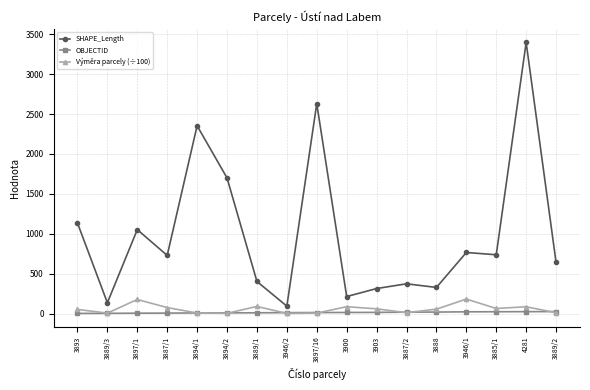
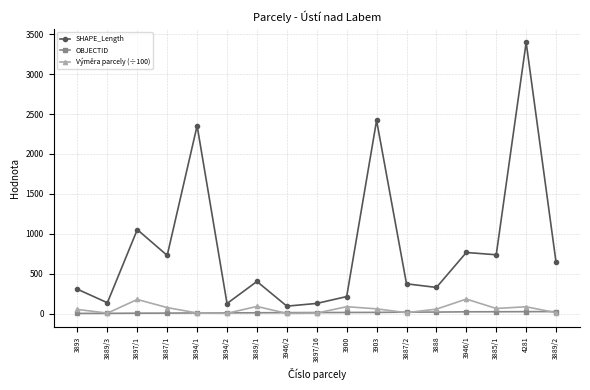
  {
    "SHAPE_Length": {
-     "3893": 1100,
+     "3893": 300,
      "3889/3": 100,
      "3897/1": 1100,
      "3887/1": 700,
      "3894/1": 2400,
-     "3894/2": 1700,
+     "3894/2": 100,
      "3889/1": 400,
      "3946/2": 100,
-     "3897/16": 2600,
+     "3897/16": 100,
      "3900": 200,
-     "3903": 300,
+     "3903": 2400,
      "3887/2": 400,
      "3888": 300,
      "3946/1": 800,
      "3885/1": 700,
      "4281": 3400,
      "3889/2": 600
    }
  }
